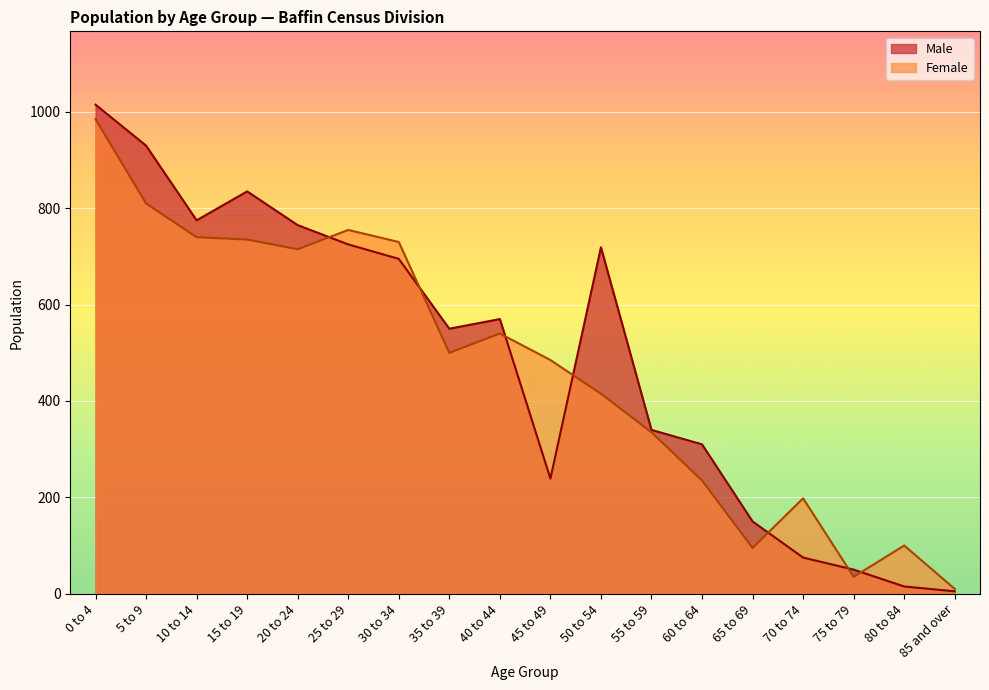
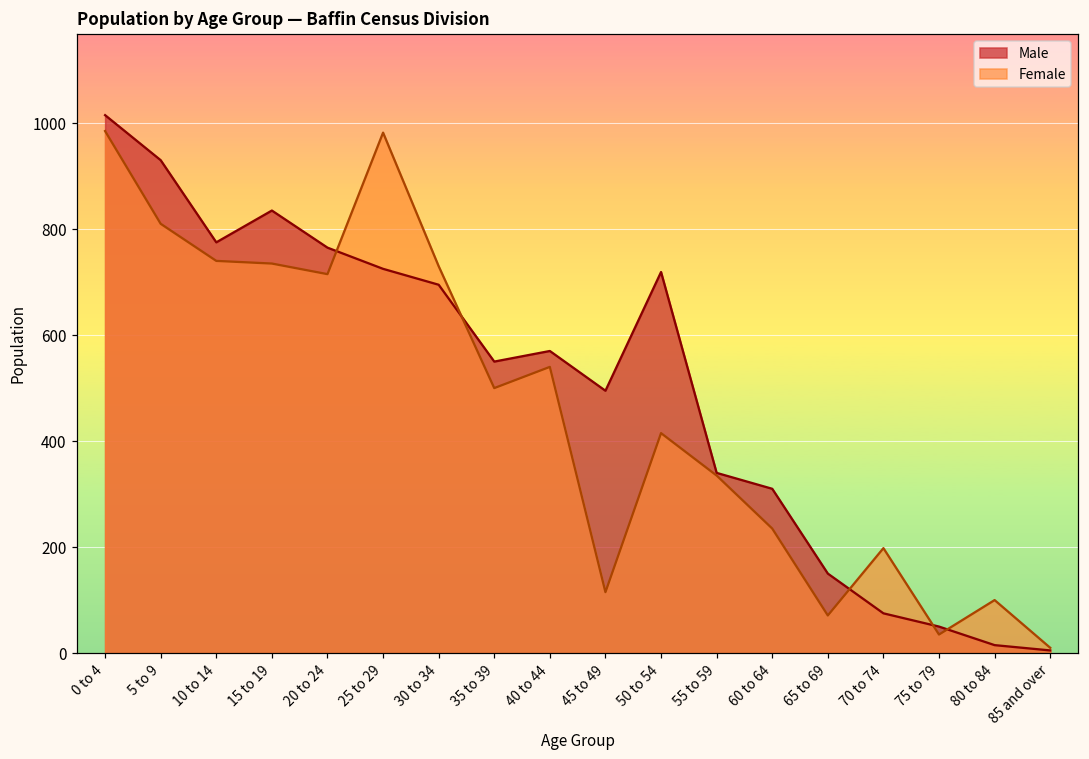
  {
    "Male": {
      "0 to 4": 1020,
      "5 to 9": 930,
      "10 to 14": 780,
      "15 to 19": 840,
      "20 to 24": 770,
      "25 to 29": 730,
      "30 to 34": 700,
      "35 to 39": 550,
      "40 to 44": 570,
-     "45 to 49": 240,
+     "45 to 49": 500,
      "50 to 54": 720,
      "60 to 64": 310,
      "65 to 69": 150,
      "70 to 74": 80,
      "75 to 79": 50,
      "80 to 84": 20
    },
    "Female": {
      "0 to 4": 990,
      "5 to 9": 810,
      "10 to 14": 740,
      "15 to 19": 740,
      "20 to 24": 720,
-     "25 to 29": 760,
+     "25 to 29": 980,
      "30 to 34": 730,
      "35 to 39": 500,
      "40 to 44": 540,
-     "45 to 49": 490,
+     "45 to 49": 120,
      "50 to 54": 420,
      "60 to 64": 240,
-     "65 to 69": 100,
+     "65 to 69": 70,
      "70 to 74": 200,
      "75 to 79": 40,
      "80 to 84": 100
    }
  }
